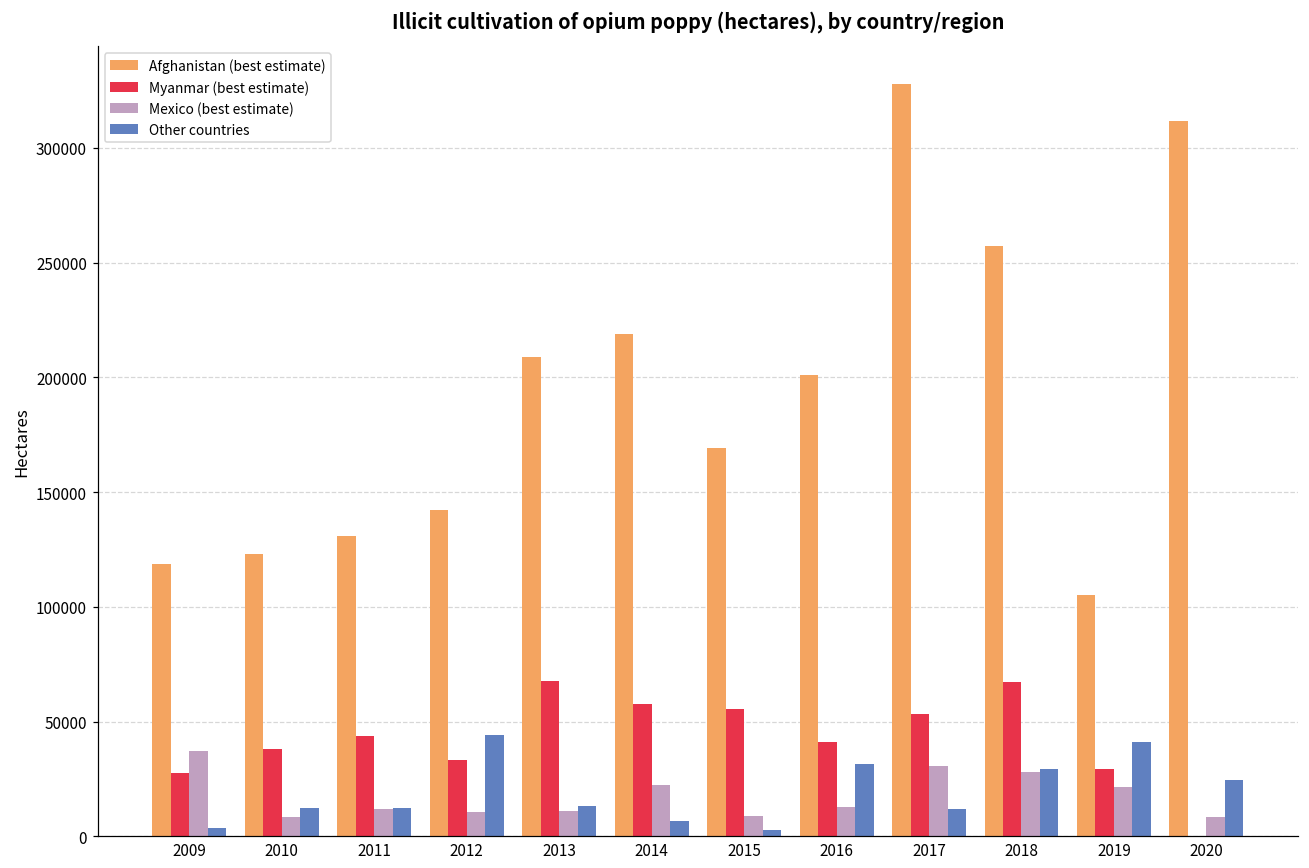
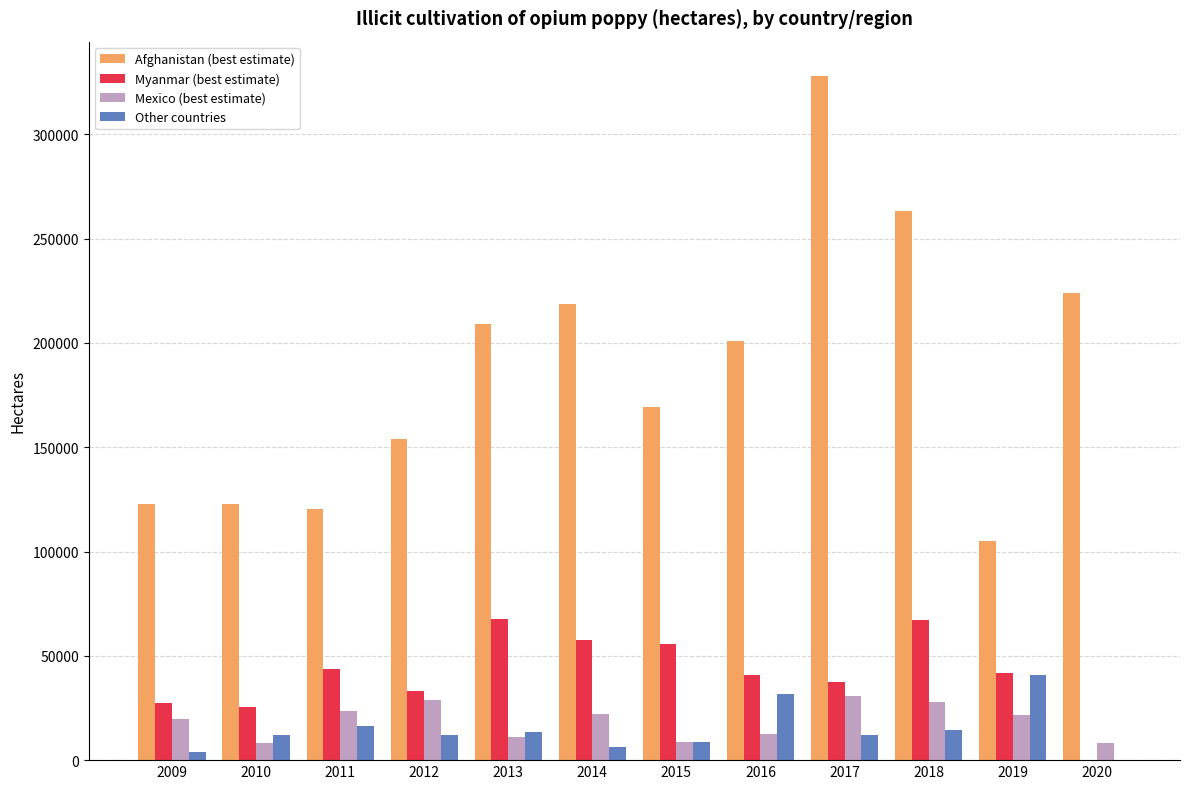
  {
    "Afghanistan (best estimate)": {
-     "2009": 119000,
+     "2009": 123000,
      "2010": 123000,
-     "2011": 131000,
-     "2012": 142000,
+     "2011": 121000,
+     "2012": 154000,
      "2013": 209000,
      "2014": 219000,
      "2015": 169000,
      "2016": 201000,
      "2017": 328000,
-     "2018": 257000,
+     "2018": 263000,
      "2019": 105000,
-     "2020": 312000
+     "2020": 224000
    },
    "Myanmar (best estimate)": {
      "2009": 27000,
-     "2010": 38000,
+     "2010": 26000,
      "2011": 44000,
      "2012": 33000,
      "2013": 68000,
      "2014": 58000,
      "2015": 56000,
      "2016": 41000,
-     "2017": 53000,
+     "2017": 37000,
      "2018": 67000,
-     "2019": 30000,
+     "2019": 42000,
      "2020": 0
    },
    "Mexico (best estimate)": {
-     "2009": 37000,
+     "2009": 20000,
      "2010": 8000,
-     "2011": 12000,
-     "2012": 11000,
+     "2011": 23000,
+     "2012": 29000,
      "2013": 11000,
      "2014": 22000,
      "2015": 9000,
      "2016": 13000,
      "2017": 31000,
      "2018": 28000,
      "2019": 22000,
      "2020": 8000
    },
    "Other countries": {
      "2009": 4000,
      "2010": 12000,
-     "2011": 12000,
-     "2012": 44000,
+     "2011": 16000,
+     "2012": 12000,
      "2013": 13000,
      "2014": 7000,
-     "2015": 3000,
+     "2015": 9000,
      "2016": 32000,
      "2017": 12000,
-     "2018": 29000,
+     "2018": 15000,
      "2019": 41000,
-     "2020": 24000
+     "2020": 0
    }
  }
